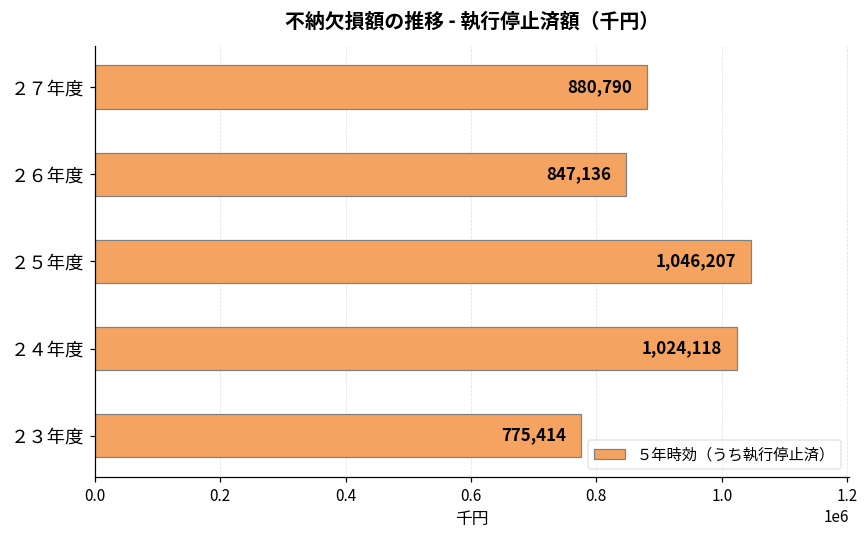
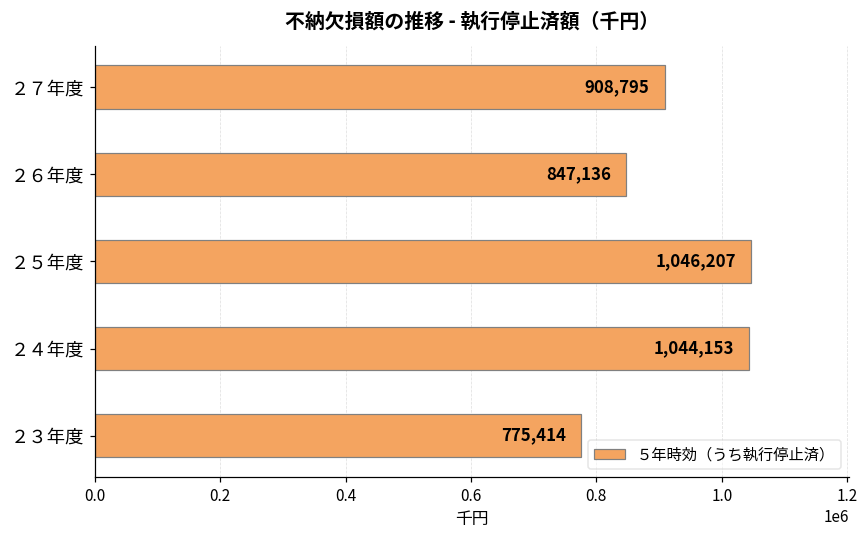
  {
-   "２７年度": "880,790",
+   "２７年度": "908,795",
    "２６年度": "847,136",
    "２５年度": "1,046,207",
-   "２４年度": "1,024,118",
+   "２４年度": "1,044,153",
    "２３年度": "775,414"
  }
